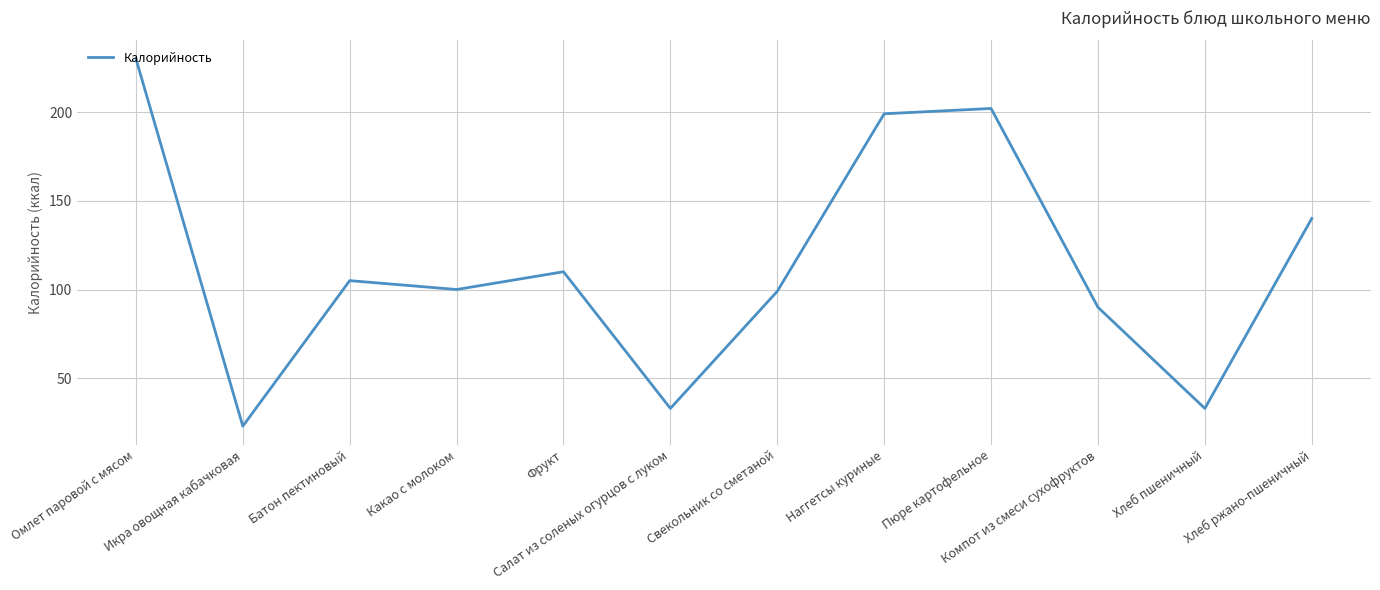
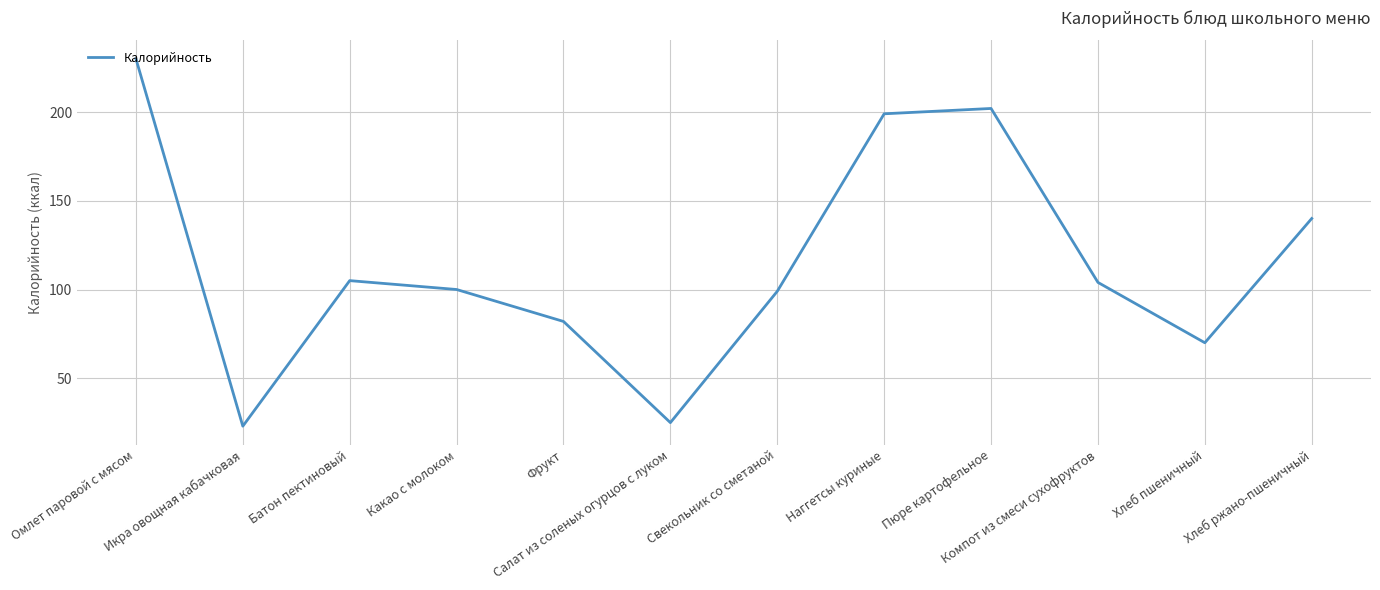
  {
    "Омлет паровой с мясом": 230,
    "Икра овощная кабачковая": 23,
    "Батон пектиновый": 105,
    "Какао с молоком": 100,
-   "Фрукт": 110,
-   "Салат из соленых огурцов с луком": 33,
+   "Фрукт": 82,
+   "Салат из соленых огурцов с луком": 25,
    "Свекольник со сметаной": 99,
    "Наггетсы куриные": 199,
    "Пюре картофельное": 202,
-   "Компот из смеси сухофруктов": 90,
-   "Хлеб пшеничный": 33,
+   "Компот из смеси сухофруктов": 104,
+   "Хлеб пшеничный": 70,
    "Хлеб ржано-пшеничный": 140
  }
